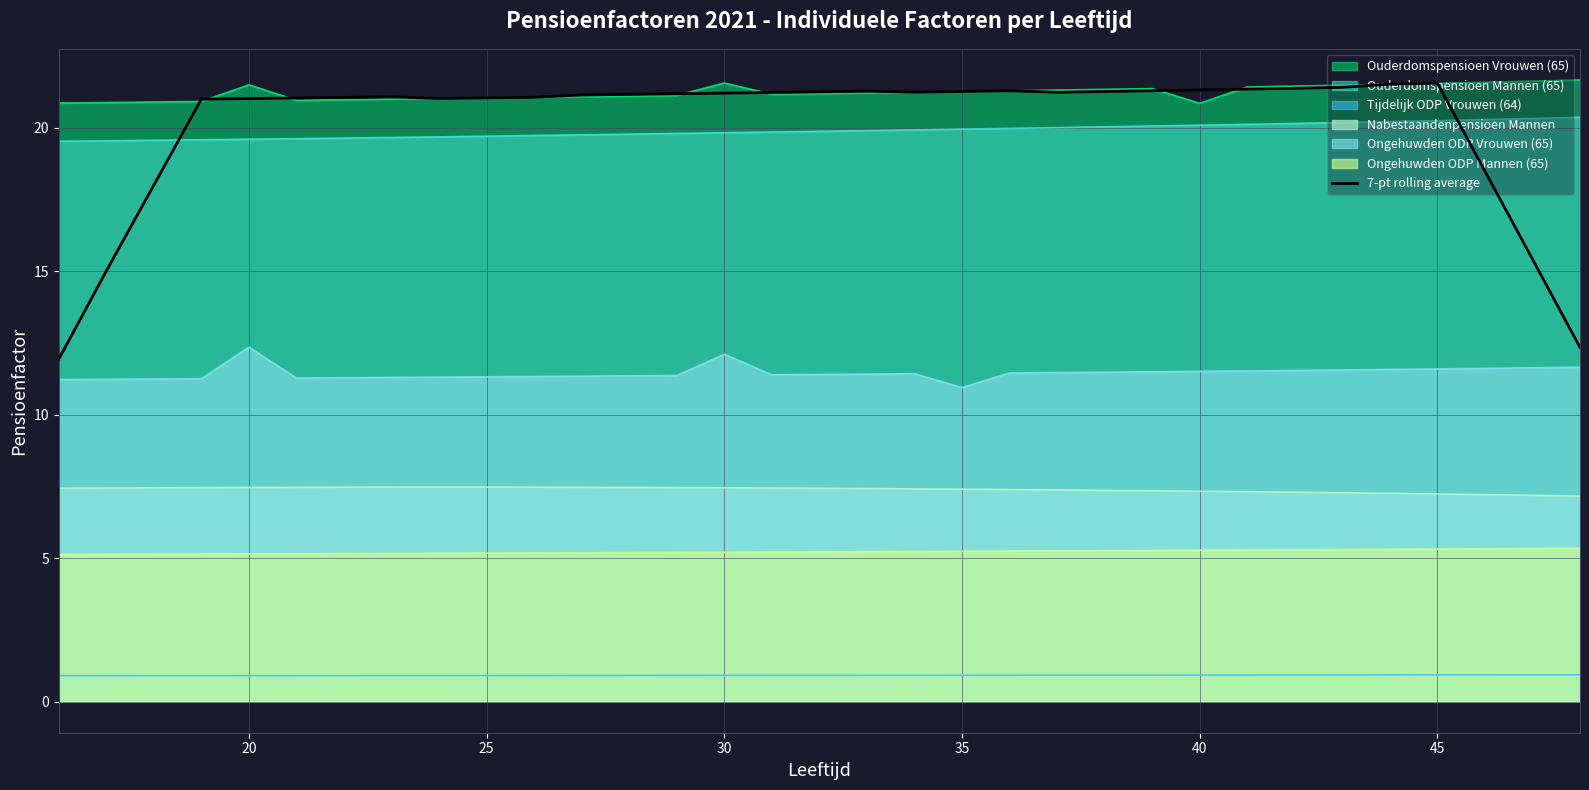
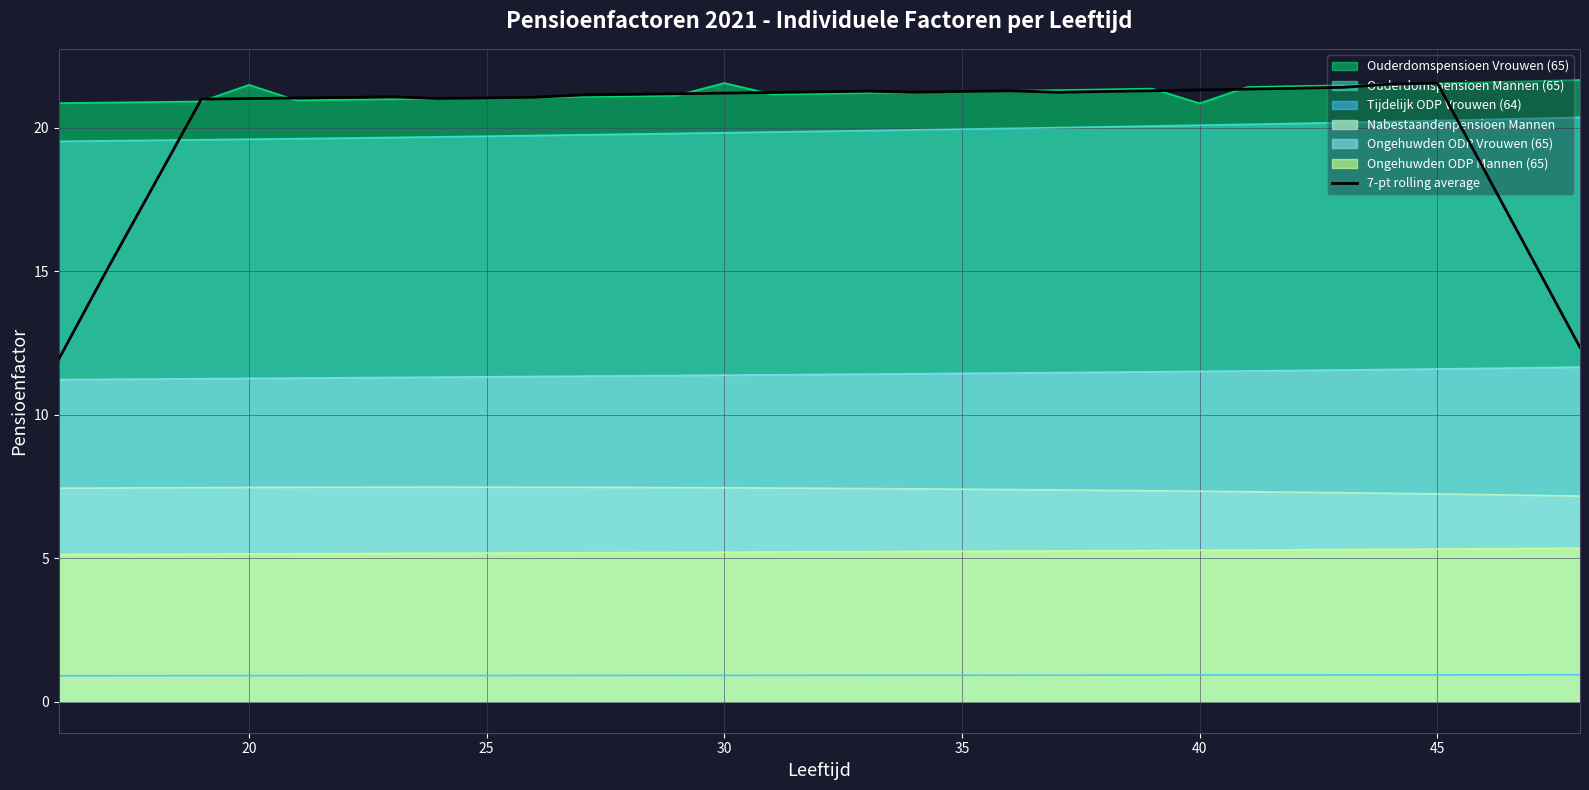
  {
    "Ouderdomspensioen Vrouwen (65)": {
      "20": 21.5,
      "30": 21.6,
      "40": 20.9
    },
    "Ongehuwden ODP Vrouwen (65)": {
-     "20": 12.4,
+     "20": 11.3,
      "25": 11.3,
-     "30": 12.1,
-     "35": 11.0,
+     "30": 11.4,
+     "35": 11.4,
      "40": 11.5,
      "45": 11.6
    },
    "7-pt rolling average": {
      "20": 21.0,
      "30": 21.2,
      "40": 21.3
    }
  }
